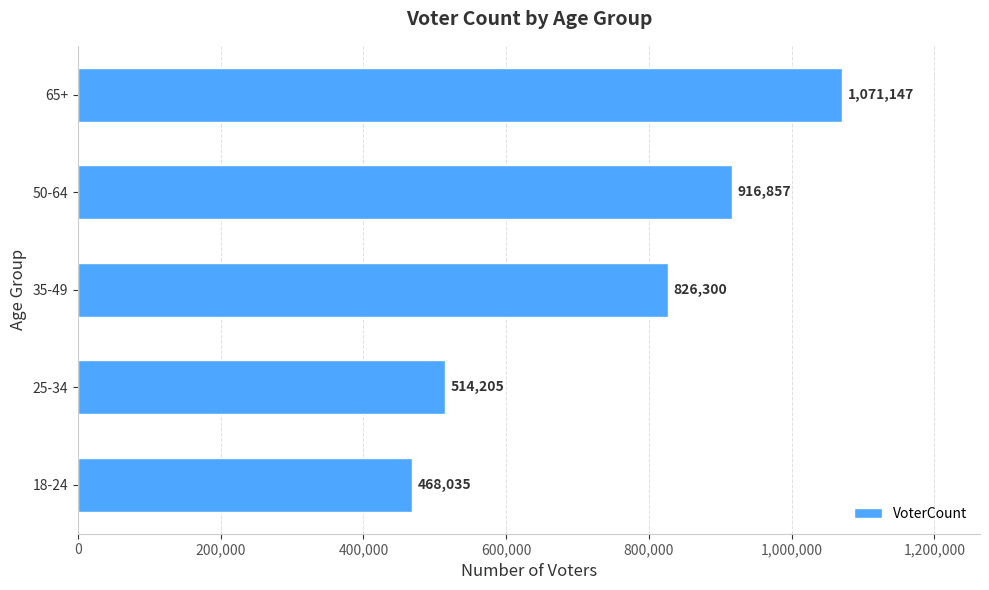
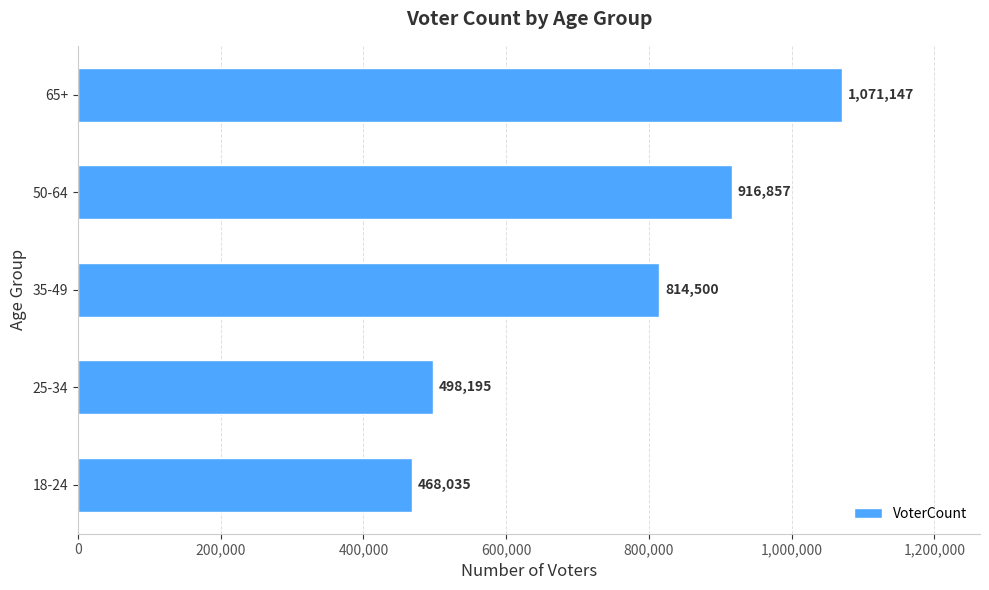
  {
    "65+": "1,071,147",
    "50-64": "916,857",
-   "35-49": "826,300",
-   "25-34": "514,205",
+   "35-49": "814,500",
+   "25-34": "498,195",
    "18-24": "468,035"
  }
